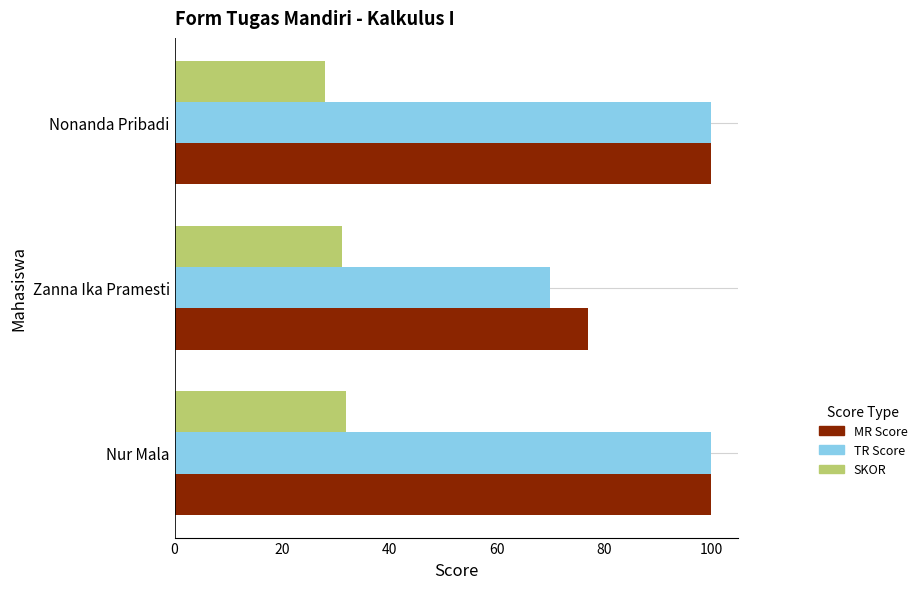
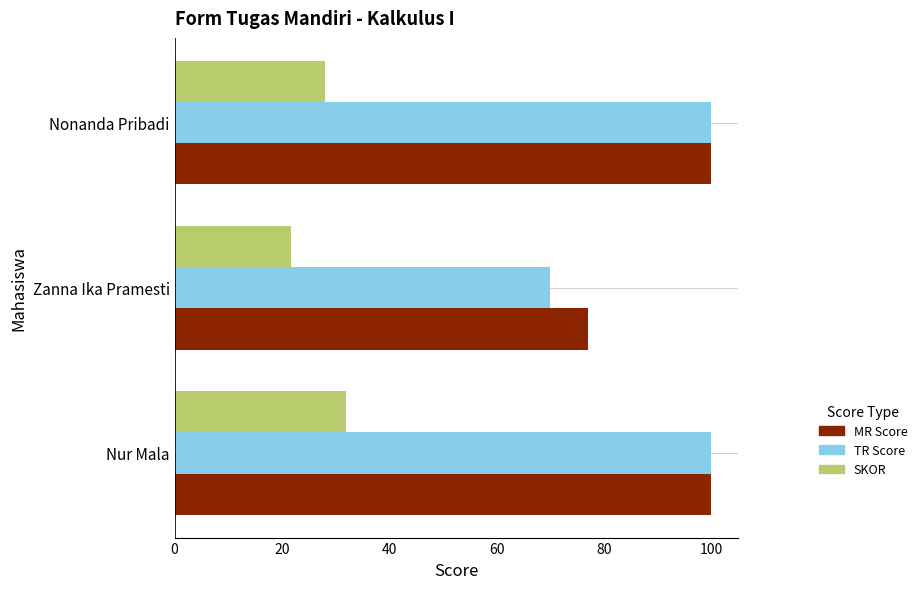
  {
    "MR Score": {
      "Nonanda Pribadi": 100,
      "Zanna Ika Pramesti": 77,
      "Nur Mala": 100
    },
    "TR Score": {
      "Nonanda Pribadi": 100,
      "Zanna Ika Pramesti": 70,
      "Nur Mala": 100
    },
    "SKOR": {
      "Nonanda Pribadi": 28,
-     "Zanna Ika Pramesti": 31,
+     "Zanna Ika Pramesti": 22,
      "Nur Mala": 32
    }
  }
